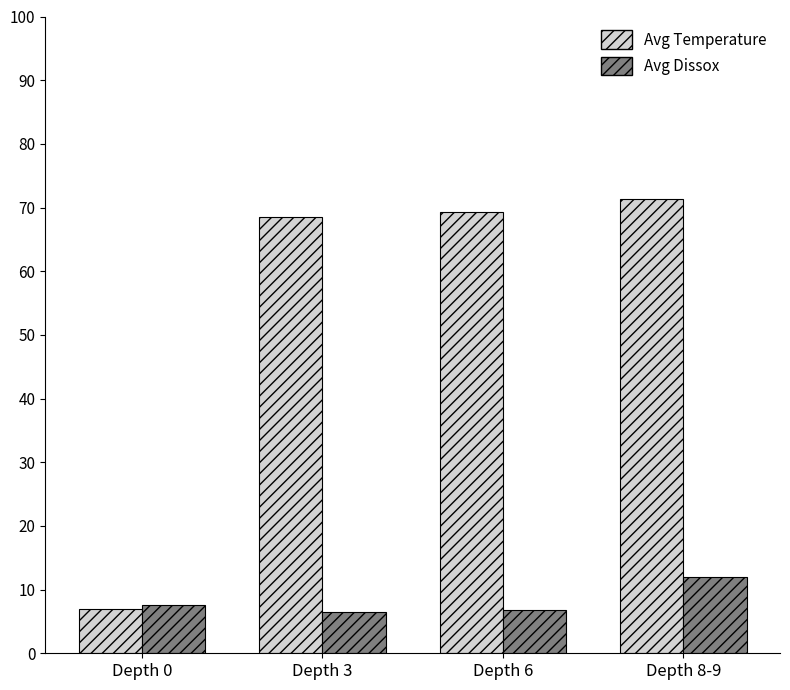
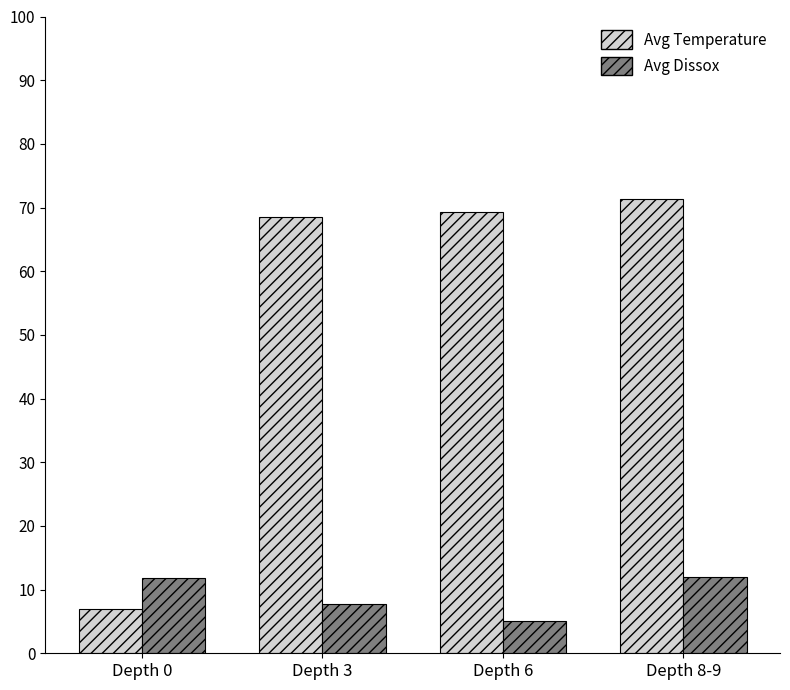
  {
    "Avg Temperature": {
      "Depth 0": 7,
      "Depth 3": 68,
      "Depth 6": 69,
      "Depth 8-9": 71
    },
    "Avg Dissox": {
-     "Depth 0": 8,
-     "Depth 3": 6,
-     "Depth 6": 7,
+     "Depth 0": 12,
+     "Depth 3": 8,
+     "Depth 6": 5,
      "Depth 8-9": 12
    }
  }
